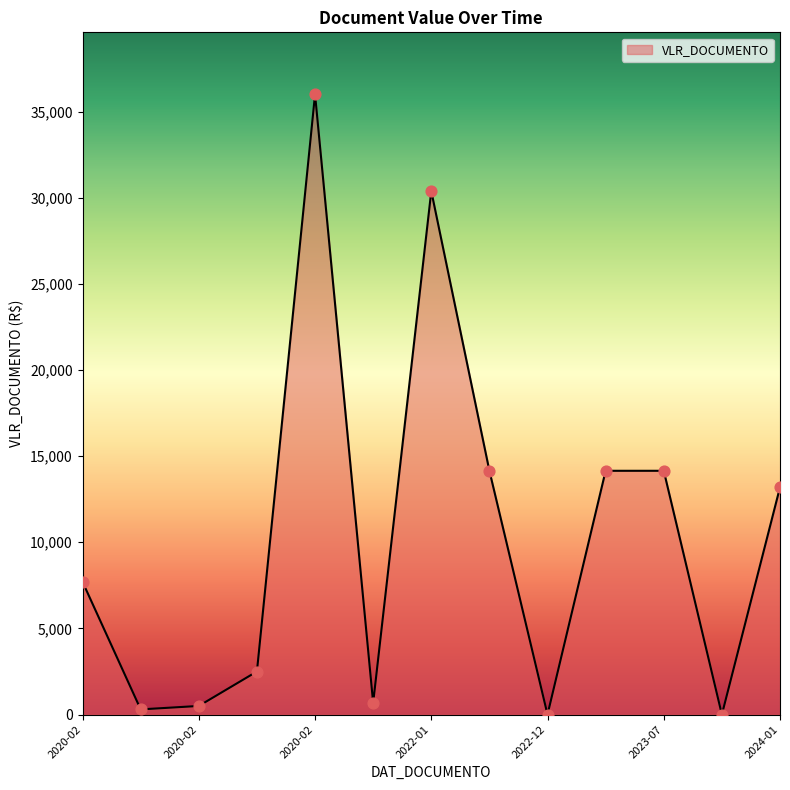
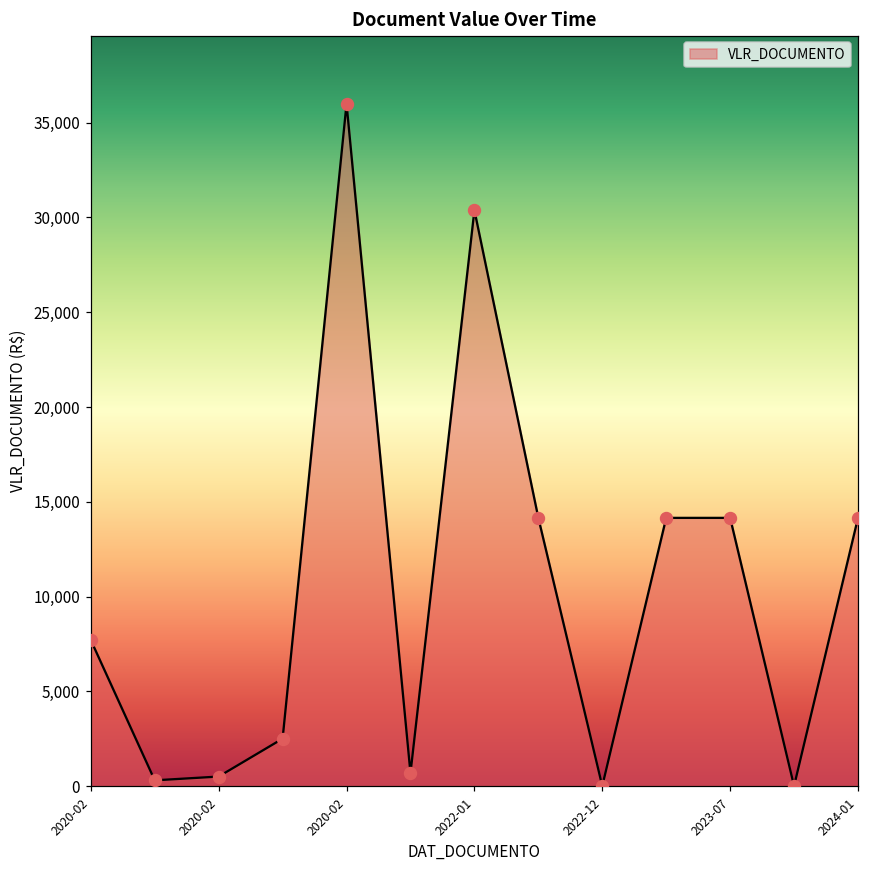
  {
    "2022-01": "30,400",
    "2022-12": "0",
    "2023-07": "14,100",
-   "2024-01": "13,200"
+   "2024-01": "14,200"
  }
